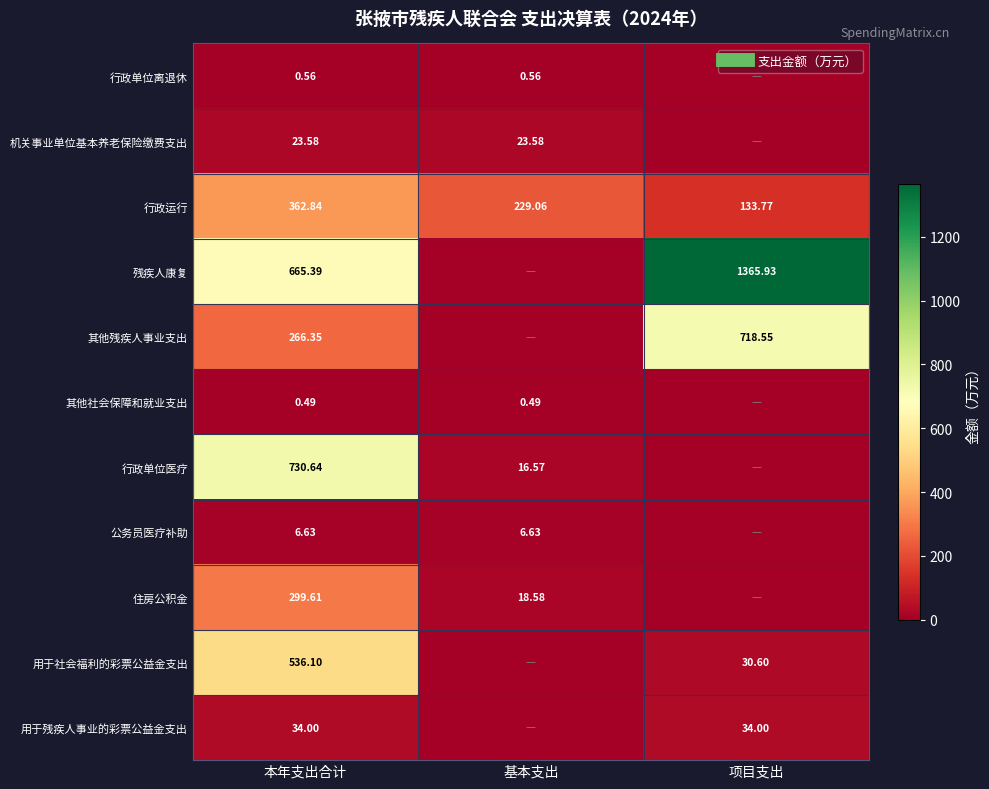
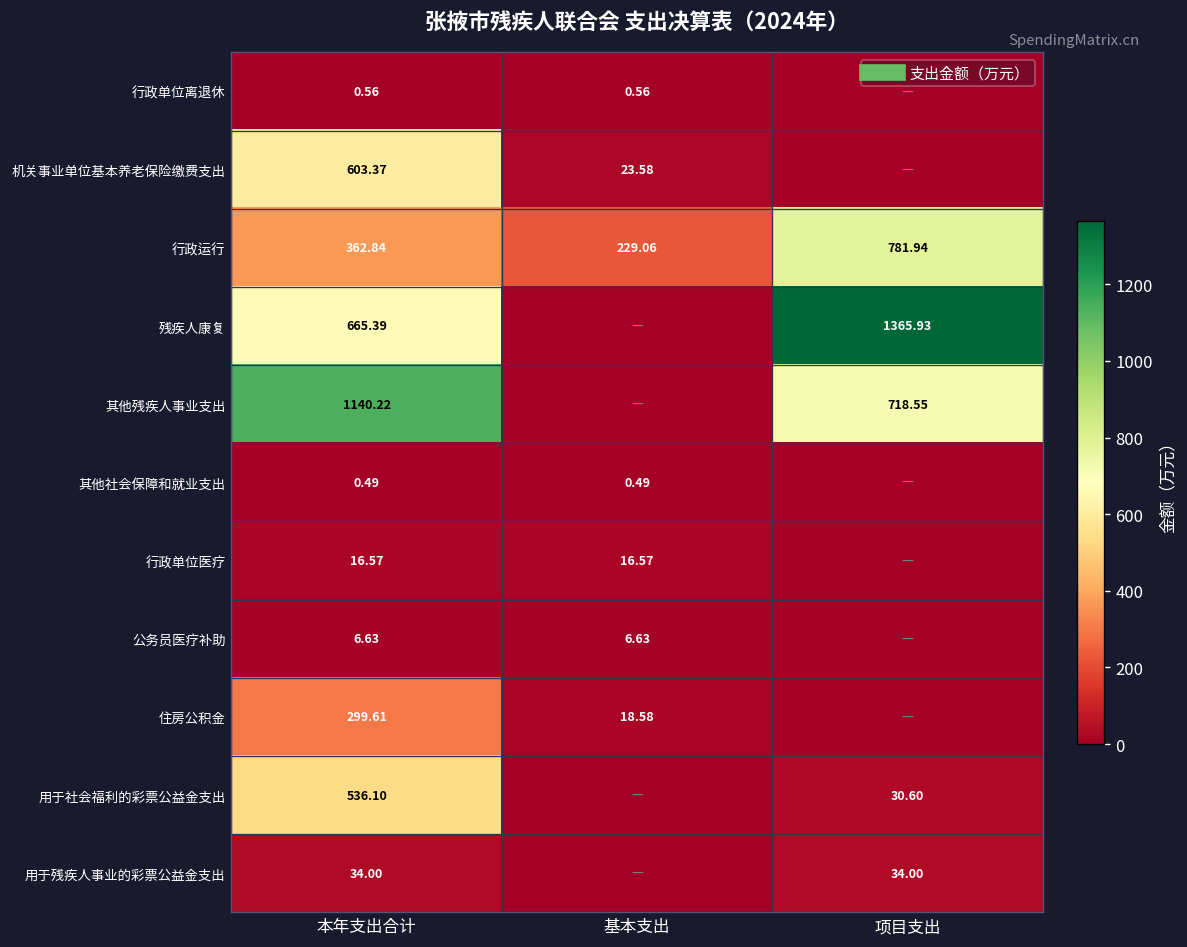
  {
    "行政单位离退休": {
      "本年支出合计": 0.56,
      "基本支出": 0.56
    },
    "机关事业单位基本养老保险缴费支出": {
-     "本年支出合计": 23.58,
+     "本年支出合计": 603.37,
      "基本支出": 23.58
    },
    "行政运行": {
      "本年支出合计": 362.84,
      "基本支出": 229.06,
-     "项目支出": 133.77
+     "项目支出": 781.94
    },
    "残疾人康复": {
      "本年支出合计": 665.39,
      "项目支出": 1365.93
    },
    "其他残疾人事业支出": {
-     "本年支出合计": 266.35,
+     "本年支出合计": 1140.22,
      "项目支出": 718.55
    },
    "其他社会保障和就业支出": {
      "本年支出合计": 0.49,
      "基本支出": 0.49
    },
    "行政单位医疗": {
-     "本年支出合计": 730.64,
+     "本年支出合计": 16.57,
      "基本支出": 16.57
    },
    "公务员医疗补助": {
      "本年支出合计": 6.63,
      "基本支出": 6.63
    },
    "住房公积金": {
      "本年支出合计": 299.61,
      "基本支出": 18.58
    },
    "用于社会福利的彩票公益金支出": {
      "本年支出合计": 536.10,
      "项目支出": 30.60
    },
    "用于残疾人事业的彩票公益金支出": {
      "本年支出合计": 34.00,
      "项目支出": 34.00
    }
  }
